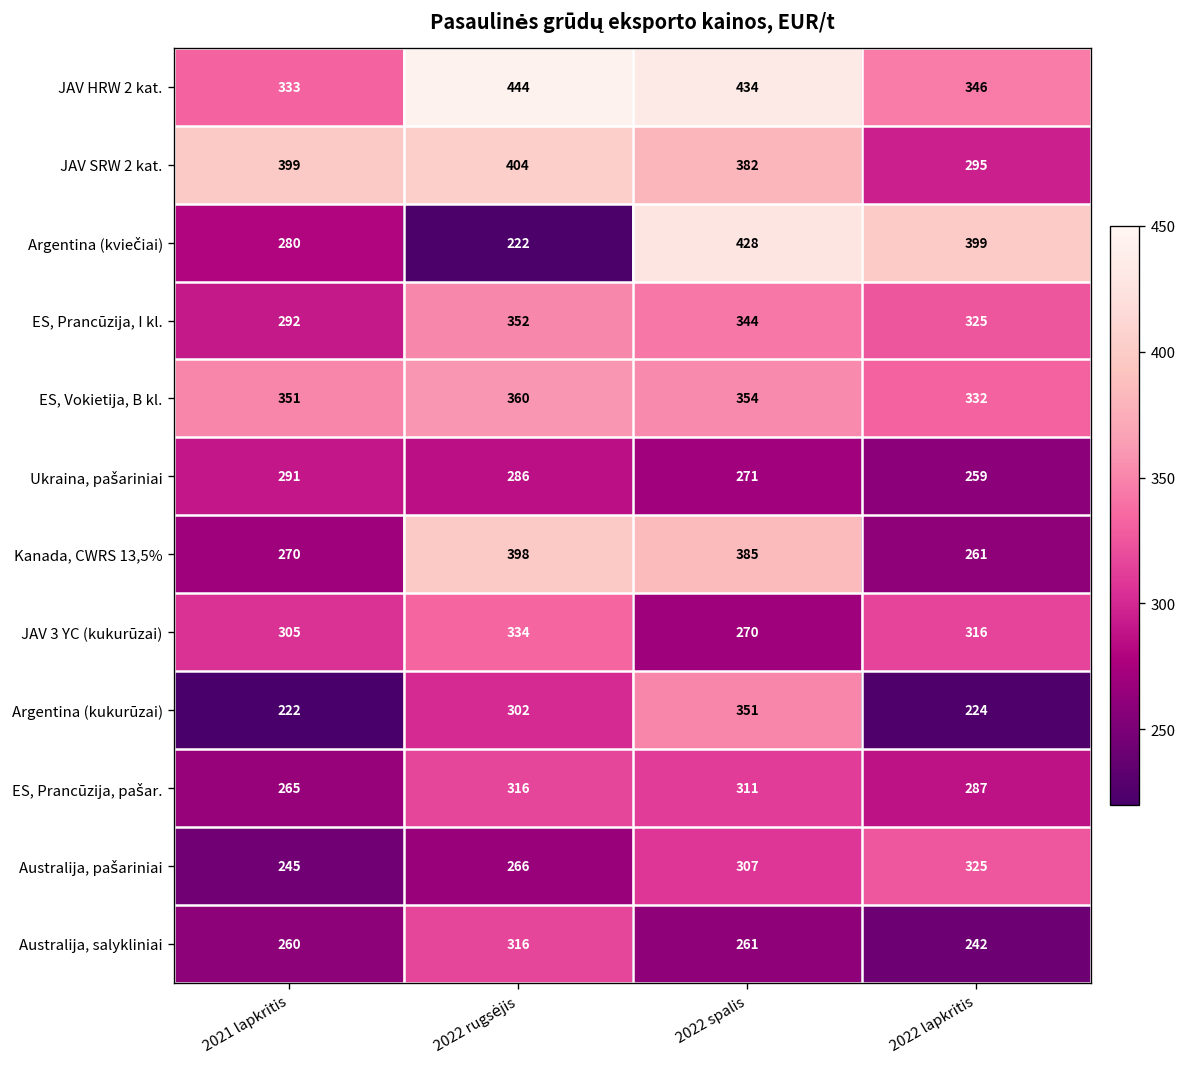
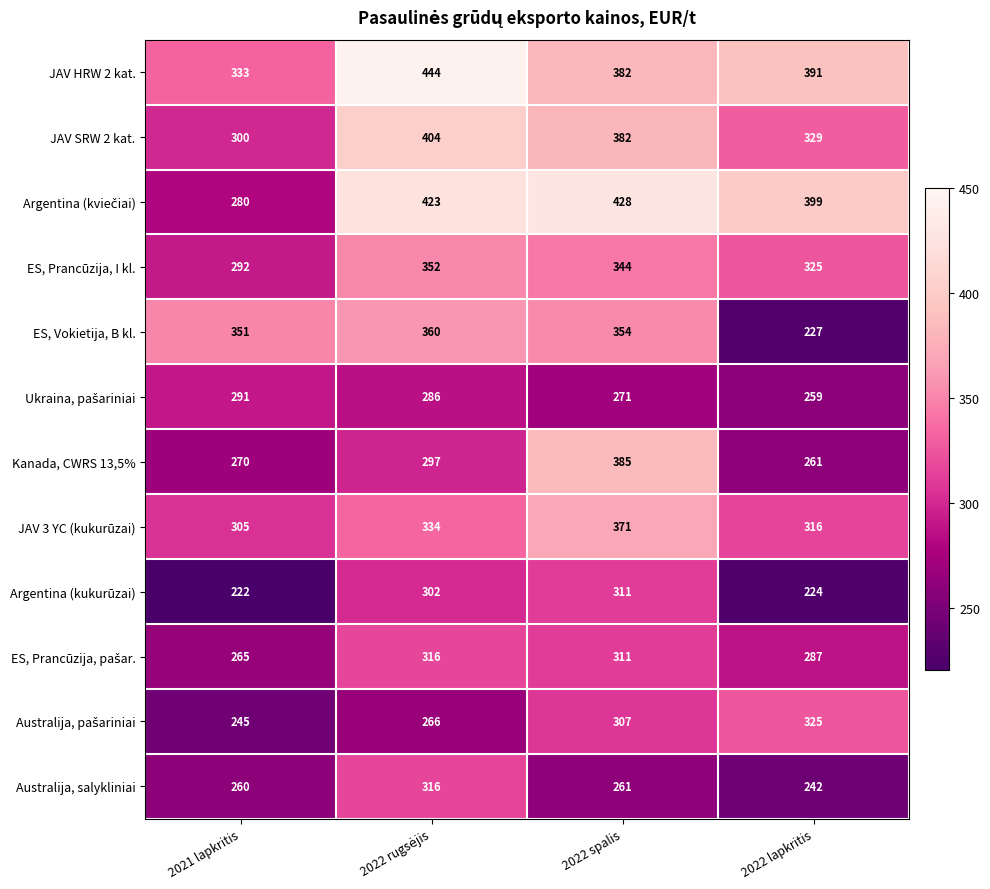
  {
    "JAV HRW 2 kat.": {
      "2021 lapkritis": 333,
      "2022 rugsėjis": 444,
-     "2022 spalis": 434,
-     "2022 lapkritis": 346
+     "2022 spalis": 382,
+     "2022 lapkritis": 391
    },
    "JAV SRW 2 kat.": {
-     "2021 lapkritis": 399,
+     "2021 lapkritis": 300,
      "2022 rugsėjis": 404,
      "2022 spalis": 382,
-     "2022 lapkritis": 295
+     "2022 lapkritis": 329
    },
    "Argentina (kviečiai)": {
      "2021 lapkritis": 280,
-     "2022 rugsėjis": 222,
+     "2022 rugsėjis": 423,
      "2022 spalis": 428,
      "2022 lapkritis": 399
    },
    "ES, Prancūzija, I kl.": {
      "2021 lapkritis": 292,
      "2022 rugsėjis": 352,
      "2022 spalis": 344,
      "2022 lapkritis": 325
    },
    "ES, Vokietija, B kl.": {
      "2021 lapkritis": 351,
      "2022 rugsėjis": 360,
      "2022 spalis": 354,
-     "2022 lapkritis": 332
+     "2022 lapkritis": 227
    },
    "Ukraina, pašariniai": {
      "2021 lapkritis": 291,
      "2022 rugsėjis": 286,
      "2022 spalis": 271,
      "2022 lapkritis": 259
    },
    "Kanada, CWRS 13,5%": {
      "2021 lapkritis": 270,
-     "2022 rugsėjis": 398,
+     "2022 rugsėjis": 297,
      "2022 spalis": 385,
      "2022 lapkritis": 261
    },
    "JAV 3 YC (kukurūzai)": {
      "2021 lapkritis": 305,
      "2022 rugsėjis": 334,
-     "2022 spalis": 270,
+     "2022 spalis": 371,
      "2022 lapkritis": 316
    },
    "Argentina (kukurūzai)": {
      "2021 lapkritis": 222,
      "2022 rugsėjis": 302,
-     "2022 spalis": 351,
+     "2022 spalis": 311,
      "2022 lapkritis": 224
    },
    "ES, Prancūzija, pašar.": {
      "2021 lapkritis": 265,
      "2022 rugsėjis": 316,
      "2022 spalis": 311,
      "2022 lapkritis": 287
    },
    "Australija, pašariniai": {
      "2021 lapkritis": 245,
      "2022 rugsėjis": 266,
      "2022 spalis": 307,
      "2022 lapkritis": 325
    },
    "Australija, salykliniai": {
      "2021 lapkritis": 260,
      "2022 rugsėjis": 316,
      "2022 spalis": 261,
      "2022 lapkritis": 242
    }
  }
